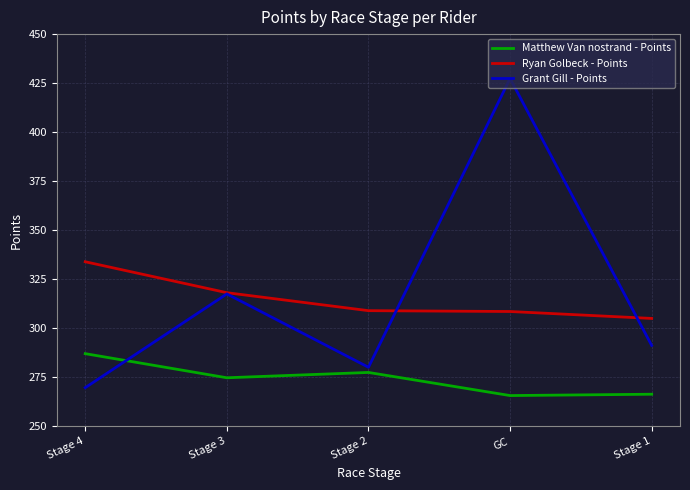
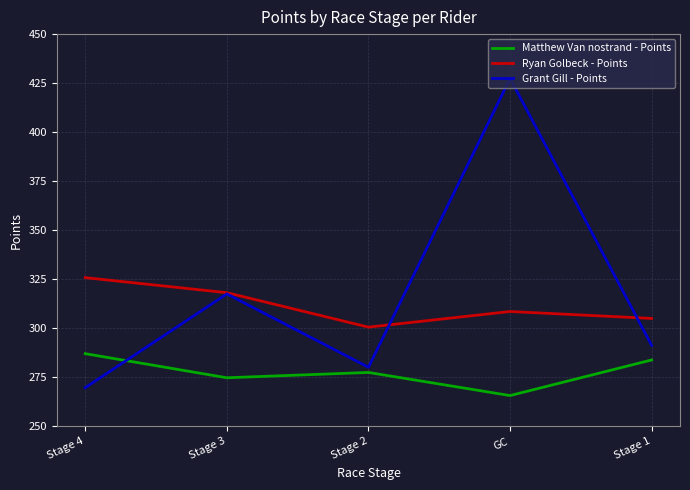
  {
    "Matthew Van nostrand - Points": {
      "Stage 4": 287,
      "Stage 3": 275,
      "Stage 2": 278,
      "GC": 266,
-     "Stage 1": 266
+     "Stage 1": 284
    },
    "Ryan Golbeck - Points": {
-     "Stage 4": 334,
-     "Stage 2": 309,
+     "Stage 4": 326,
+     "Stage 2": 301,
      "GC": 309,
      "Stage 1": 305
    },
    "Grant Gill - Points": {
      "Stage 4": 270,
      "Stage 2": 280,
      "Stage 1": 291
    }
  }
